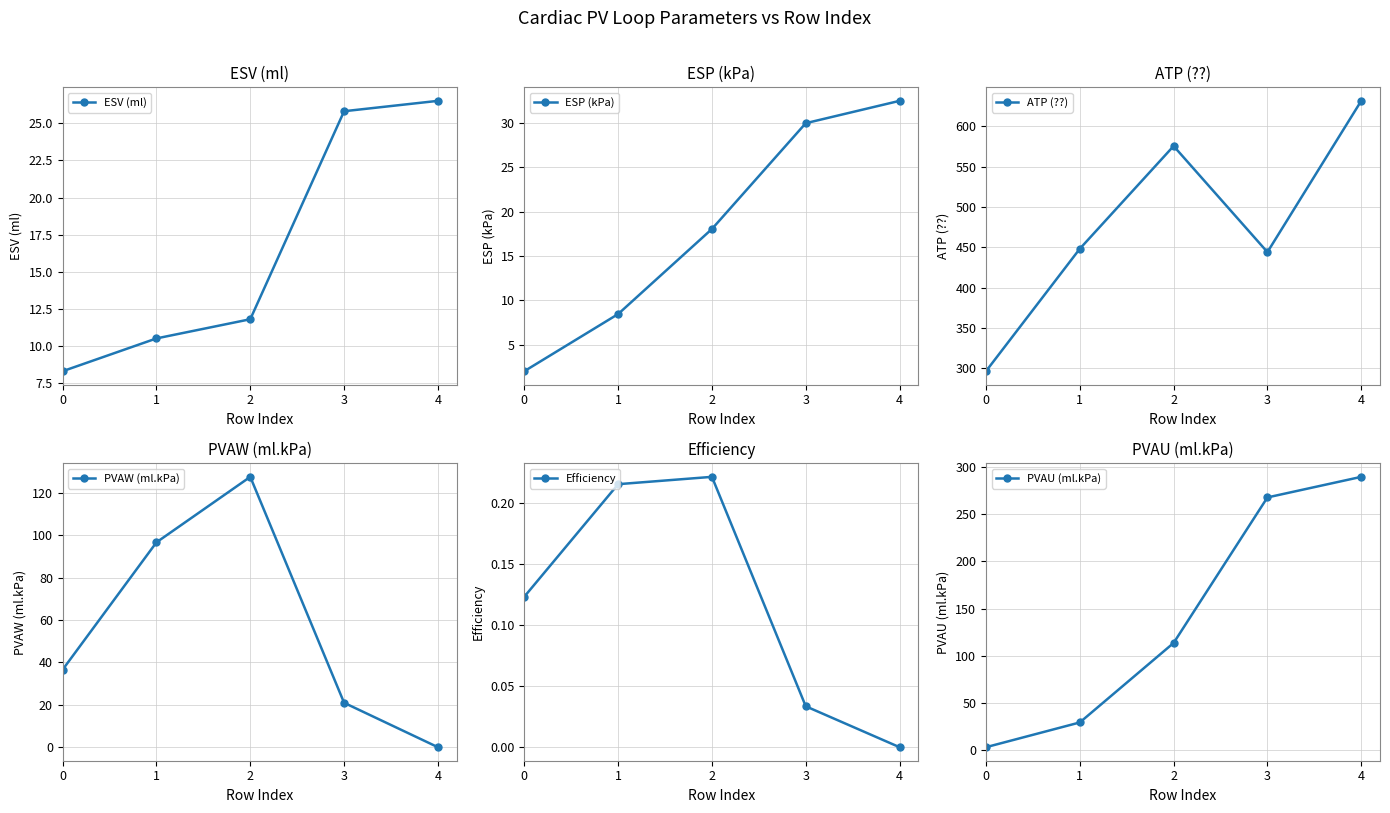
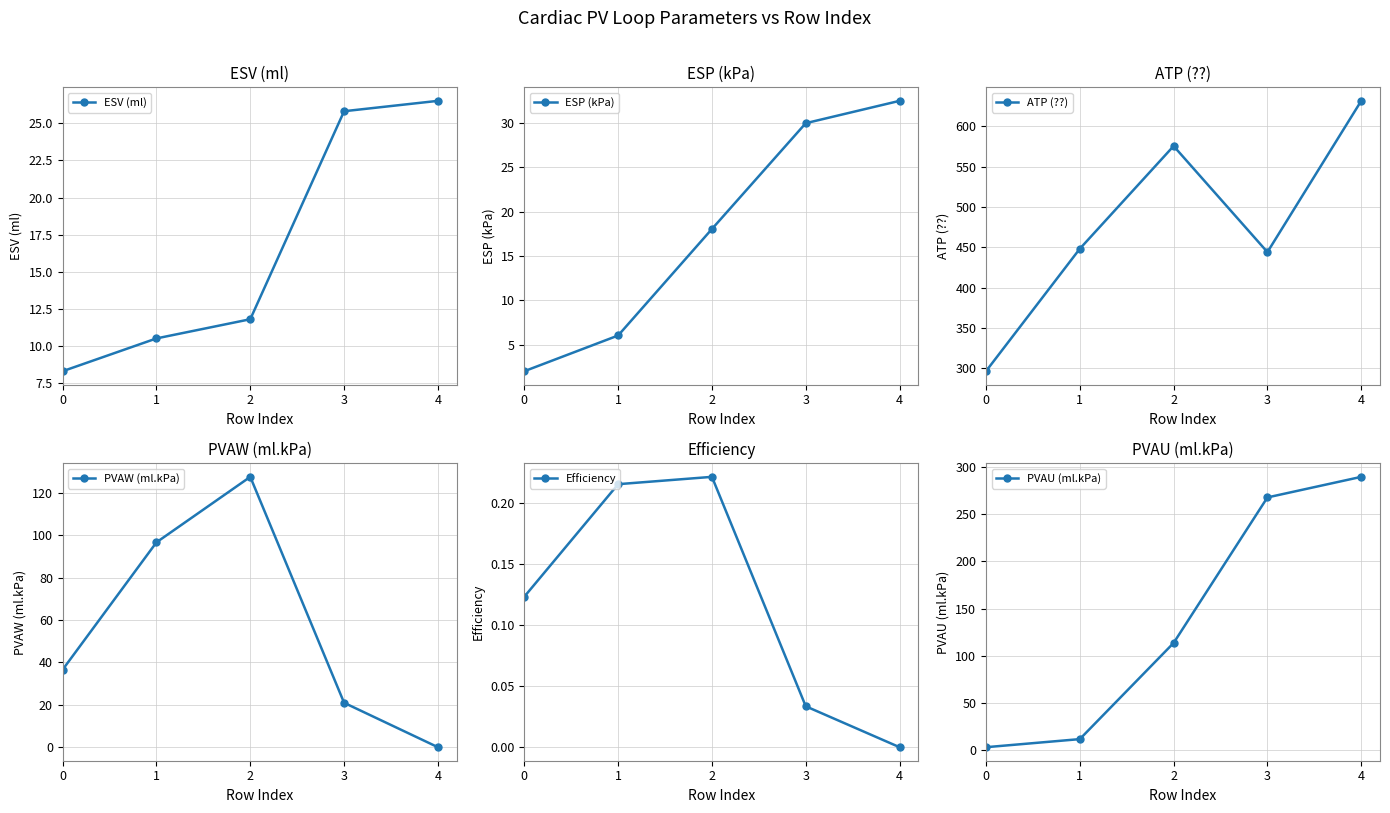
  {
    "ESV (ml)": {
      "0": 8.3,
      "1": 10.5,
      "2": 11.8,
      "3": 25.8,
      "4": 26.5
    },
    "ESP (kPa)": {
      "0": 2,
-     "1": 8,
+     "1": 6,
      "2": 18,
      "3": 30,
      "4": 33
    },
    "ATP (??)": {
      "0": 300,
      "1": 450,
      "2": 580,
      "3": 440,
      "4": 630
    },
    "PVAW (ml.kPa)": {
      "0": 37,
      "1": 97,
      "2": 127,
      "3": 21,
      "4": 0
    },
    "Efficiency": {
      "0": 0.123,
      "2": 0.221,
      "3": 0.034,
      "4": 0.000
    },
    "PVAU (ml.kPa)": {
      "0": 0,
-     "1": 30,
+     "1": 10,
      "2": 110,
      "3": 270,
      "4": 290
    }
  }
